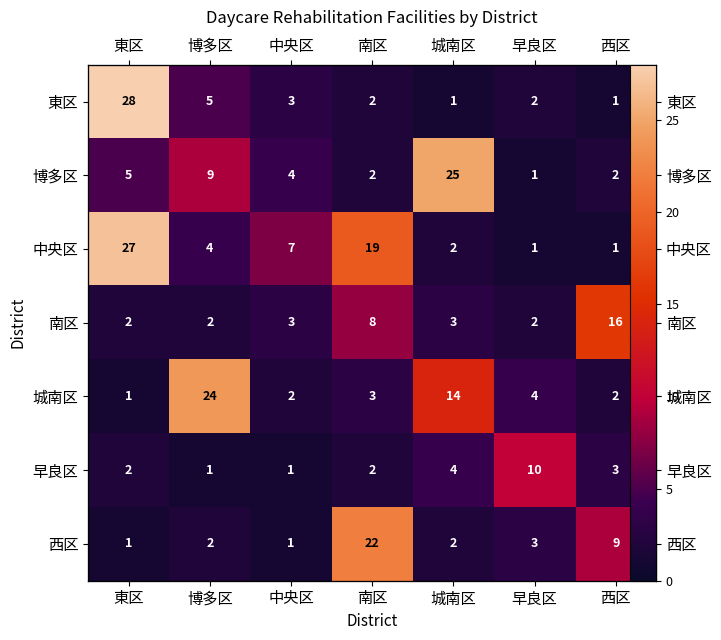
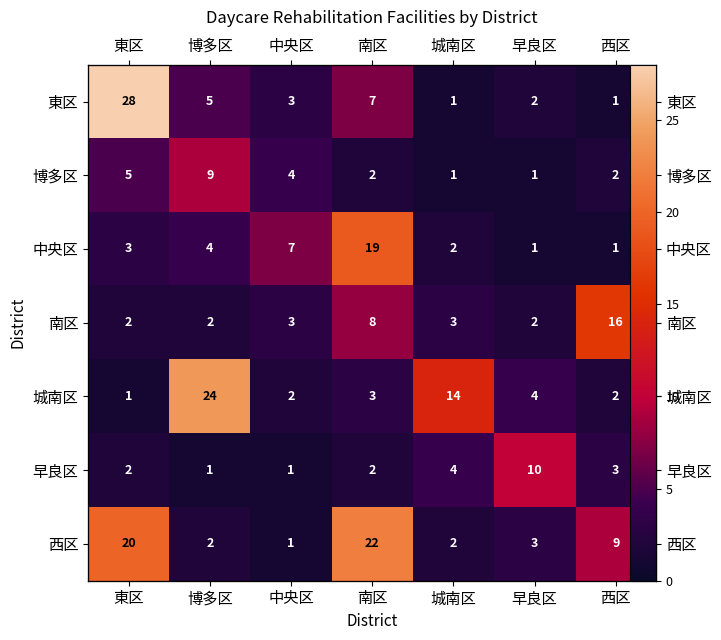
  {
    "東区": {
      "東区": 28,
      "博多区": 5,
      "中央区": 3,
-     "南区": 2,
+     "南区": 7,
      "城南区": 1,
      "早良区": 2,
      "西区": 1
    },
    "博多区": {
      "東区": 5,
      "博多区": 9,
      "中央区": 4,
      "南区": 2,
-     "城南区": 25,
+     "城南区": 1,
      "早良区": 1,
      "西区": 2
    },
    "中央区": {
-     "東区": 27,
+     "東区": 3,
      "博多区": 4,
      "中央区": 7,
      "南区": 19,
      "城南区": 2,
      "早良区": 1,
      "西区": 1
    },
    "南区": {
      "東区": 2,
      "博多区": 2,
      "中央区": 3,
      "南区": 8,
      "城南区": 3,
      "早良区": 2,
      "西区": 16
    },
    "城南区": {
      "東区": 1,
      "博多区": 24,
      "中央区": 2,
      "南区": 3,
      "城南区": 14,
      "早良区": 4,
      "西区": 2
    },
    "早良区": {
      "東区": 2,
      "博多区": 1,
      "中央区": 1,
      "南区": 2,
      "城南区": 4,
      "早良区": 10,
      "西区": 3
    },
    "西区": {
-     "東区": 1,
+     "東区": 20,
      "博多区": 2,
      "中央区": 1,
      "南区": 22,
      "城南区": 2,
      "早良区": 3,
      "西区": 9
    }
  }
